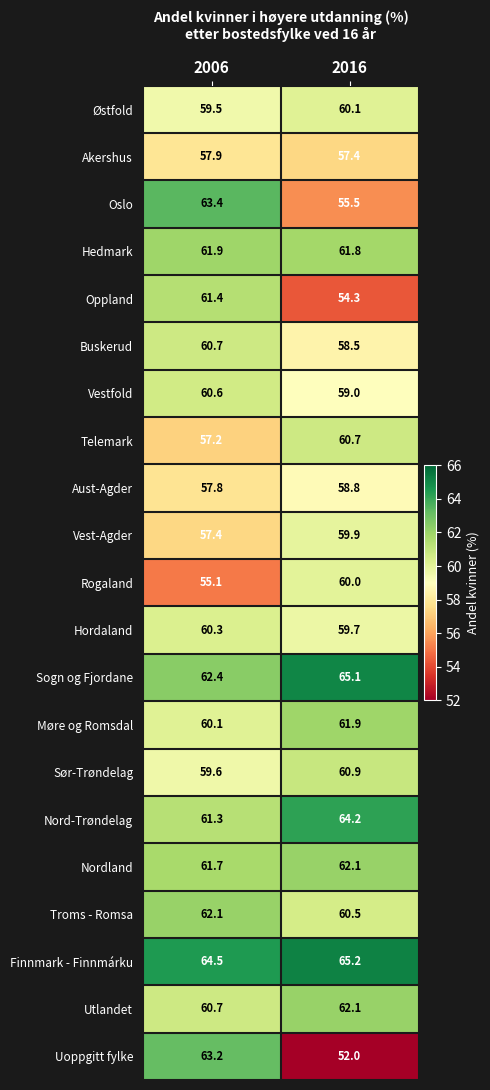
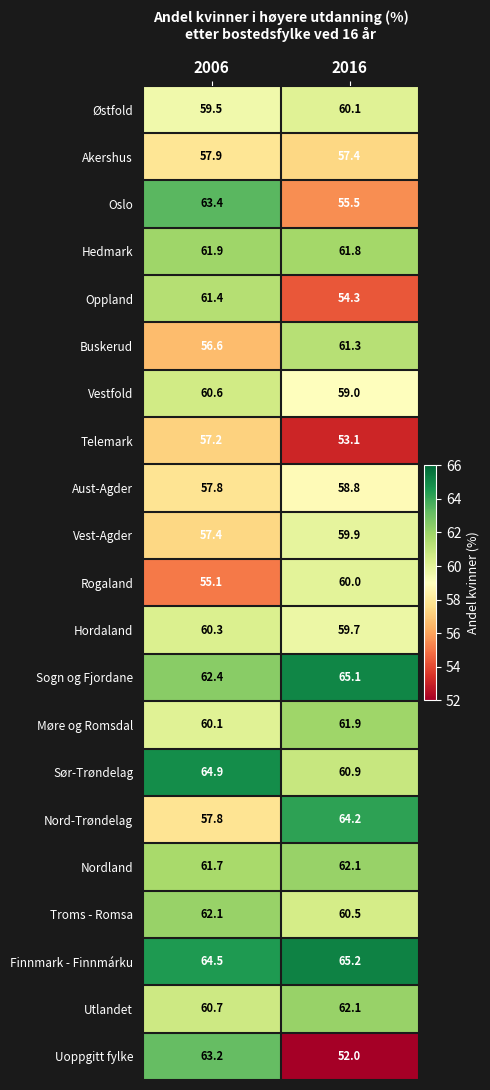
  {
    "Østfold": {
      "2006": 59.5,
      "2016": 60.1
    },
    "Akershus": {
      "2006": 57.9,
      "2016": 57.4
    },
    "Oslo": {
      "2006": 63.4,
      "2016": 55.5
    },
    "Hedmark": {
      "2006": 61.9,
      "2016": 61.8
    },
    "Oppland": {
      "2006": 61.4,
      "2016": 54.3
    },
    "Buskerud": {
-     "2006": 60.7,
-     "2016": 58.5
+     "2006": 56.6,
+     "2016": 61.3
    },
    "Vestfold": {
      "2006": 60.6,
      "2016": 59.0
    },
    "Telemark": {
      "2006": 57.2,
-     "2016": 60.7
+     "2016": 53.1
    },
    "Aust-Agder": {
      "2006": 57.8,
      "2016": 58.8
    },
    "Vest-Agder": {
      "2006": 57.4,
      "2016": 59.9
    },
    "Rogaland": {
      "2006": 55.1,
      "2016": 60.0
    },
    "Hordaland": {
      "2006": 60.3,
      "2016": 59.7
    },
    "Sogn og Fjordane": {
      "2006": 62.4,
      "2016": 65.1
    },
    "Møre og Romsdal": {
      "2006": 60.1,
      "2016": 61.9
    },
    "Sør-Trøndelag": {
-     "2006": 59.6,
+     "2006": 64.9,
      "2016": 60.9
    },
    "Nord-Trøndelag": {
-     "2006": 61.3,
+     "2006": 57.8,
      "2016": 64.2
    },
    "Nordland": {
      "2006": 61.7,
      "2016": 62.1
    },
    "Troms - Romsa": {
      "2006": 62.1,
      "2016": 60.5
    },
    "Finnmark - Finnmárku": {
      "2006": 64.5,
      "2016": 65.2
    },
    "Utlandet": {
      "2006": 60.7,
      "2016": 62.1
    },
    "Uoppgitt fylke": {
      "2006": 63.2,
      "2016": 52.0
    }
  }
